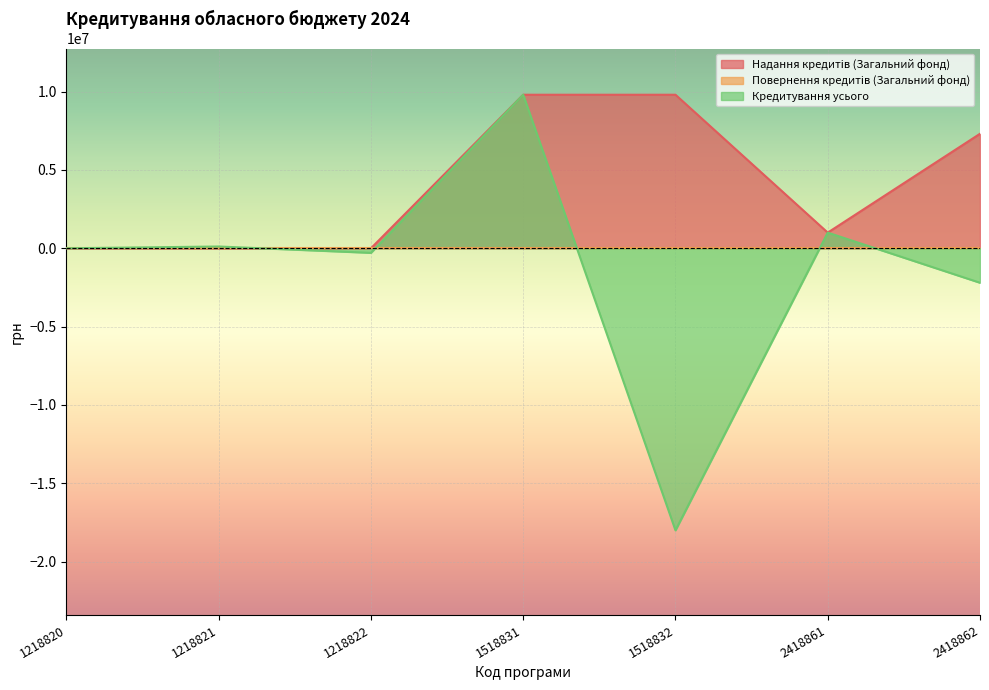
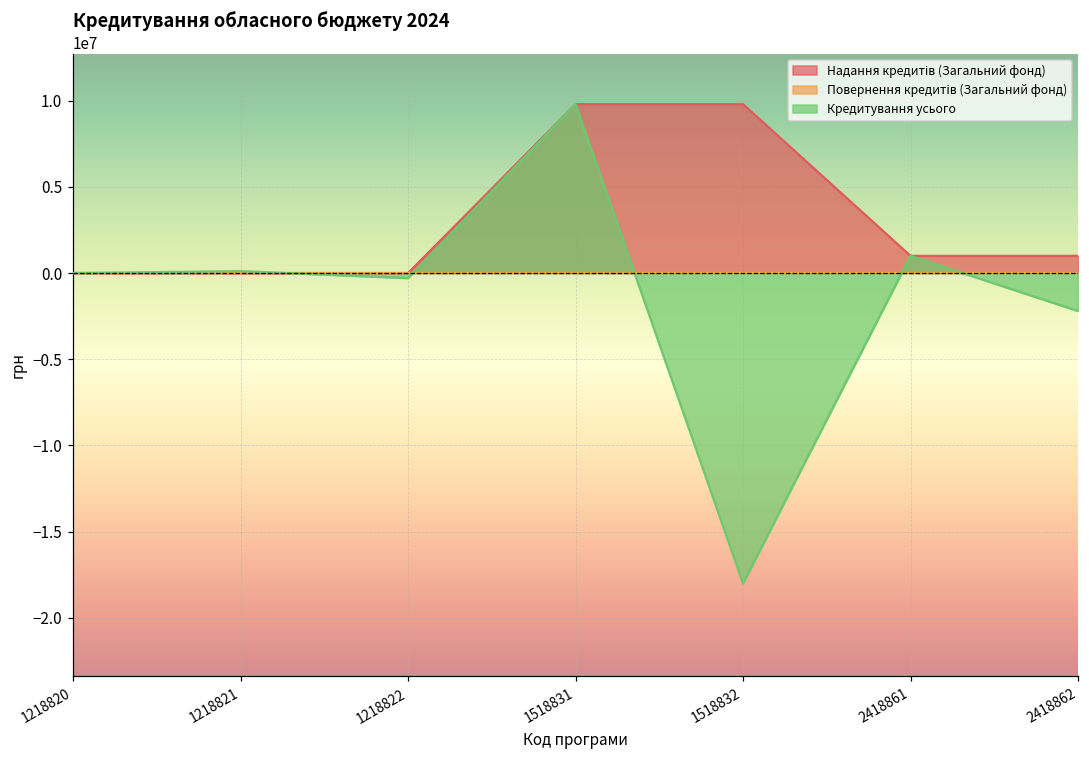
  {
    "Надання кредитів (Загальний фонд)": {
      "1518832": 9800000,
-     "2418862": 7300000
+     "2418862": 1000000
    },
    "Повернення кредитів (Загальний фонд)": {
      "1518831": 0,
      "2418861": 0
    }
  }
